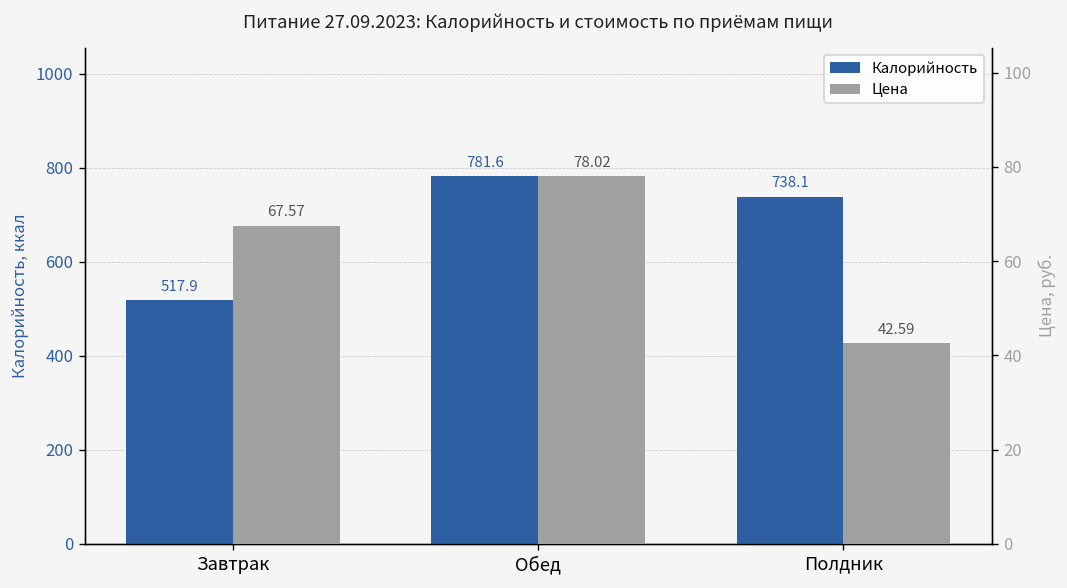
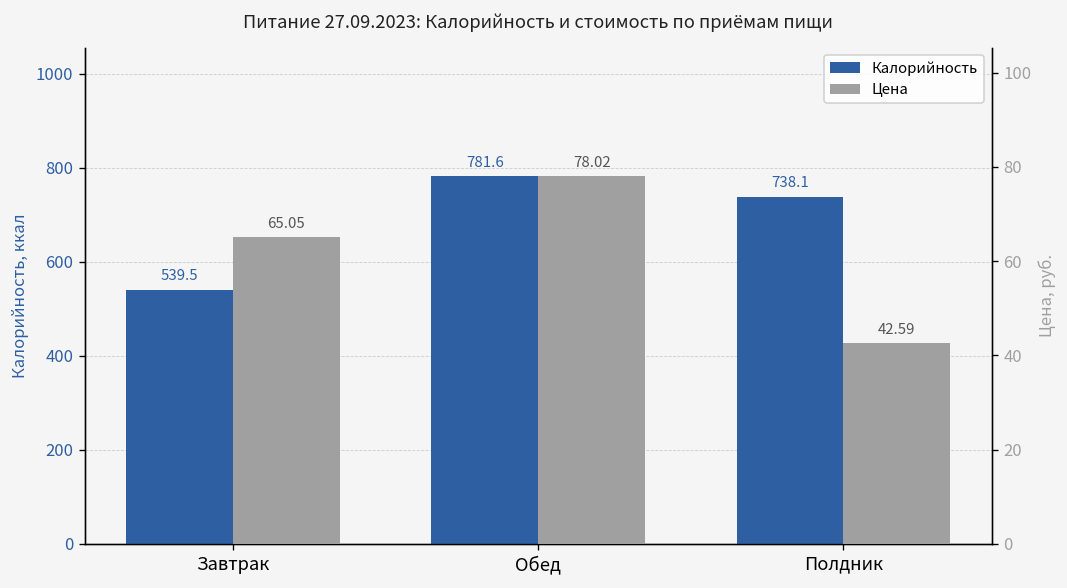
  {
    "Калорийность": {
-     "Завтрак": 517.9,
+     "Завтрак": 539.5,
      "Обед": 781.6,
      "Полдник": 738.1
    },
    "Цена": {
-     "Завтрак": 67.57,
+     "Завтрак": 65.05,
      "Обед": 78.02,
      "Полдник": 42.59
    }
  }
